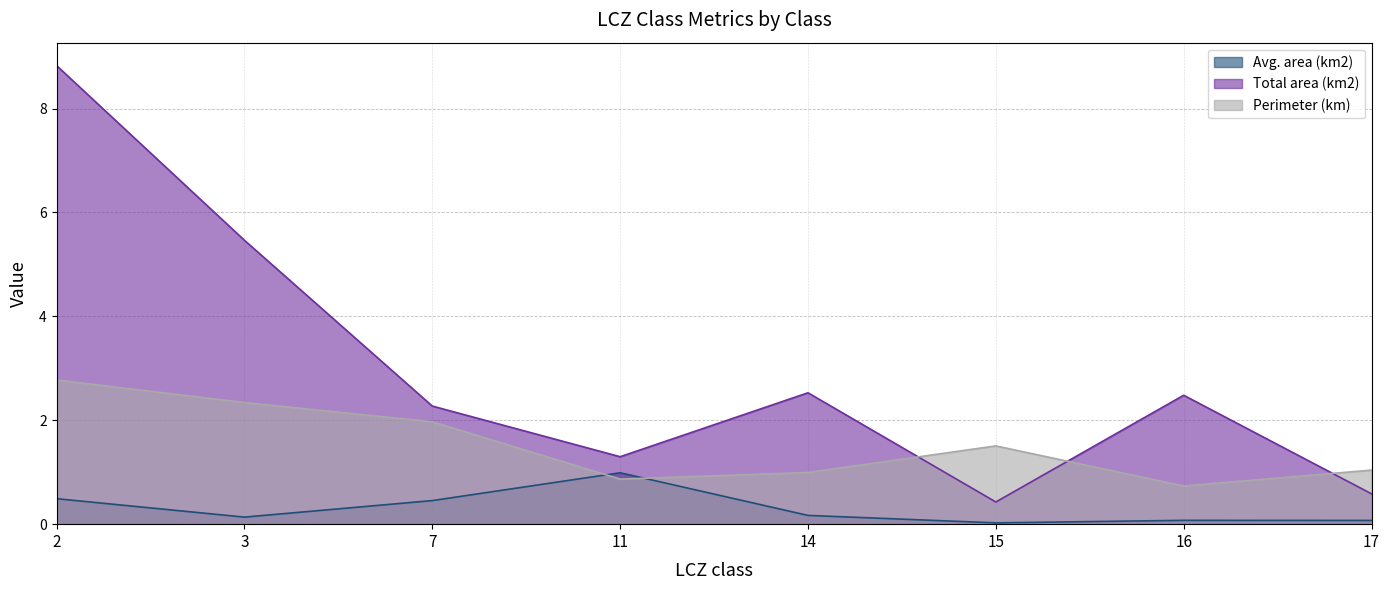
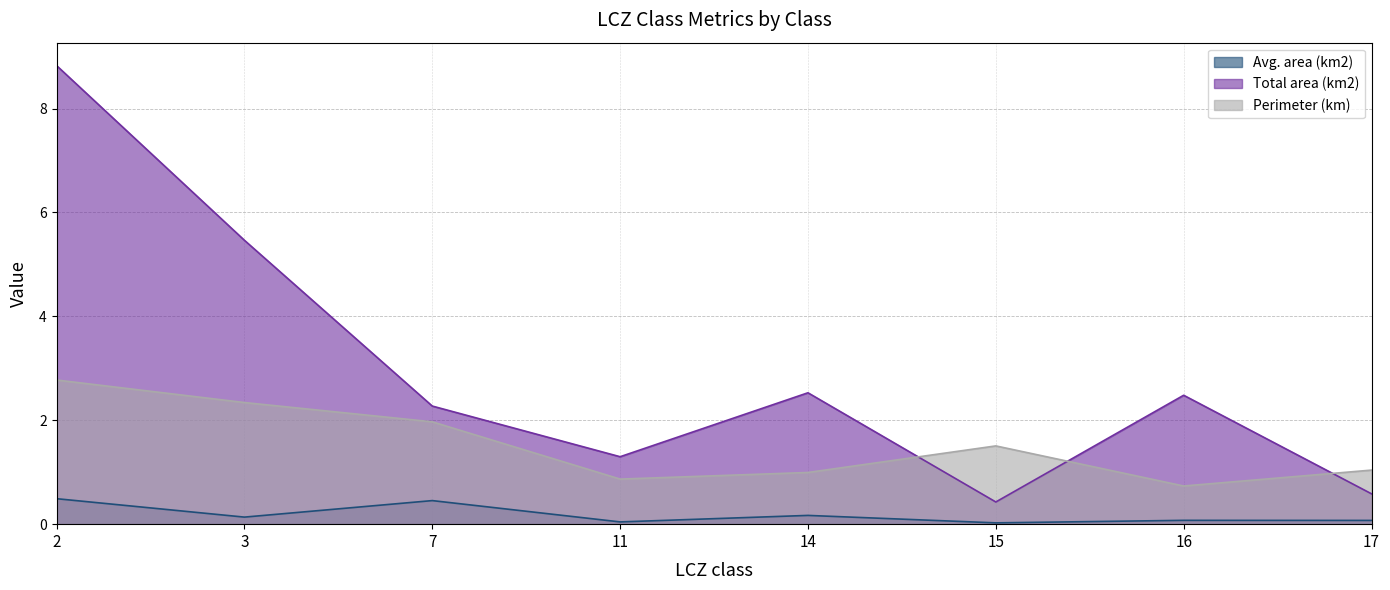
  {
    "Avg. area (km2)": {
      "2": 0.5,
      "3": 0.1,
      "7": 0.5,
-     "11": 1.0,
+     "11": 0.0,
      "14": 0.2,
      "15": 0.0,
      "16": 0.1,
      "17": 0.1
    },
    "Total area (km2)": {
      "2": 8.8,
      "3": 5.5,
      "7": 2.3,
      "11": 1.3,
      "14": 2.5,
      "15": 0.4,
      "16": 2.5,
      "17": 0.6
    },
    "Perimeter (km)": {
      "2": 2.8,
      "3": 2.3,
      "7": 2.0,
      "11": 0.9,
      "14": 1.0,
      "15": 1.5,
      "16": 0.7,
      "17": 1.0
    }
  }
